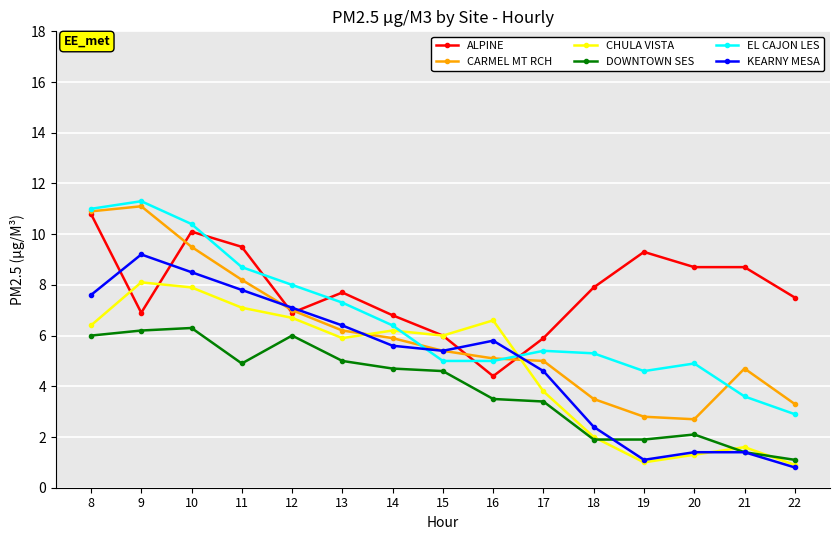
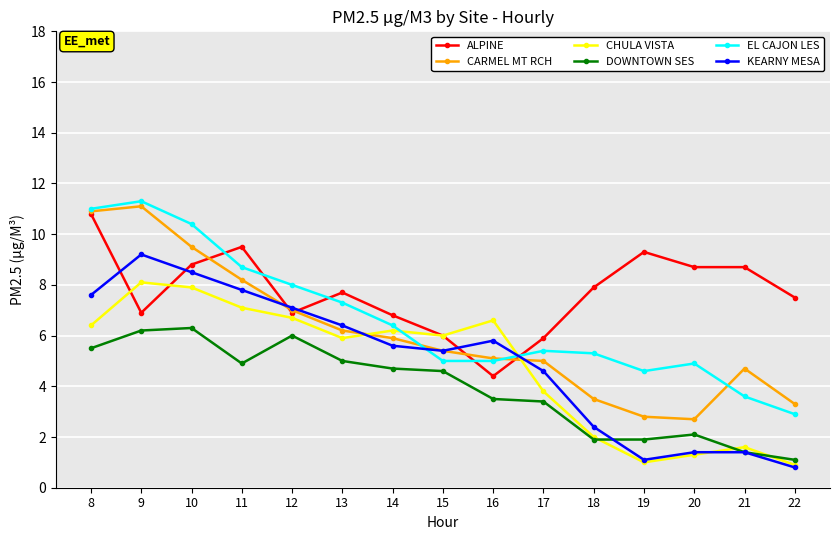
  {
    "ALPINE": {
      "9": 6.9,
-     "10": 10.1,
+     "10": 8.8,
      "11": 9.5,
      "12": 6.9,
      "13": 7.7,
      "14": 6.8,
      "16": 4.4,
      "17": 5.9,
      "18": 7.9,
      "19": 9.3,
      "20": 8.7,
      "21": 8.7,
      "22": 7.5
    },
    "CARMEL MT RCH": {
      "9": 11.1,
      "10": 9.5,
      "11": 8.2,
      "13": 6.2,
      "14": 5.9,
      "17": 5.0,
      "18": 3.5,
      "19": 2.8,
      "20": 2.7,
      "21": 4.7,
      "22": 3.3
    },
    "CHULA VISTA": {
      "8": 6.4,
      "9": 8.1,
      "10": 7.9,
      "11": 7.1,
      "12": 6.7,
      "13": 5.9,
      "14": 6.2,
      "16": 6.6,
      "17": 3.8,
      "19": 1.0,
      "20": 1.3,
      "21": 1.6
    },
    "DOWNTOWN SES": {
-     "8": 6.0,
+     "8": 5.5,
      "9": 6.2,
      "10": 6.3,
      "11": 4.9,
      "12": 6.0,
      "13": 5.0,
      "14": 4.7,
      "15": 4.6,
      "16": 3.5,
      "17": 3.4,
      "19": 1.9,
      "20": 2.1,
      "22": 1.1
    },
    "EL CAJON LES": {
      "8": 11.0,
      "9": 11.3,
      "10": 10.4,
      "11": 8.7,
      "12": 8.0,
      "13": 7.3,
      "14": 6.4,
      "15": 5.0,
      "17": 5.4,
      "18": 5.3,
      "19": 4.6,
      "20": 4.9,
      "21": 3.6,
      "22": 2.9
    },
    "KEARNY MESA": {
      "8": 7.6,
      "9": 9.2,
      "10": 8.5,
      "11": 7.8,
      "13": 6.4,
      "14": 5.6,
      "16": 5.8,
      "17": 4.6,
      "18": 2.4,
      "19": 1.1,
      "20": 1.4
    }
  }
